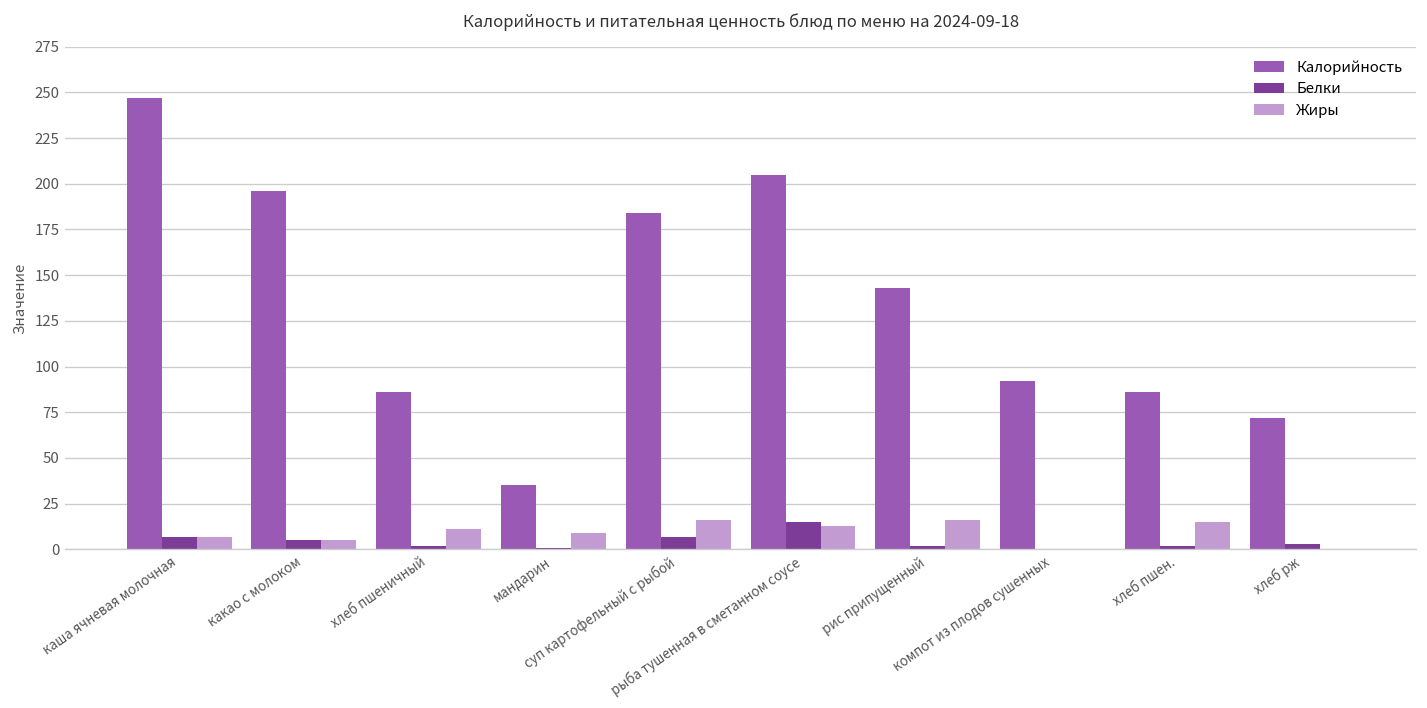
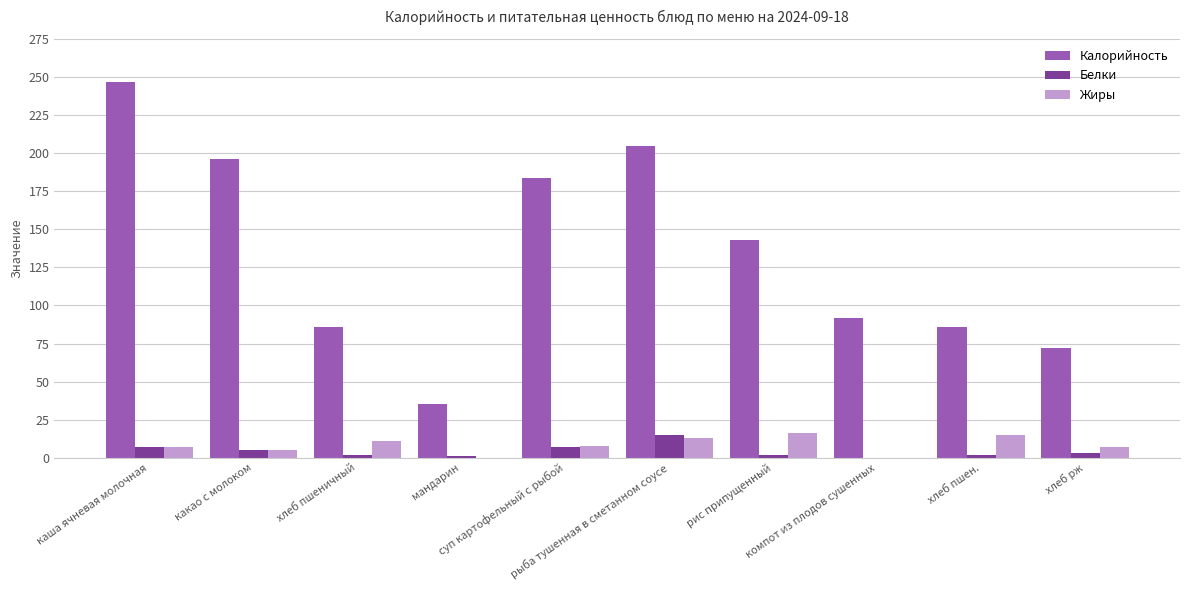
  {
    "Жиры": {
      "каша ячневая молочная": 7,
      "какао с молоком": 5,
      "хлеб пшеничный": 11,
-     "мандарин": 9,
-     "суп картофельный с рыбой": 16,
+     "мандарин": 0,
+     "суп картофельный с рыбой": 8,
      "рыба тушенная в сметанном соусе": 13,
      "рис припущенный": 16,
      "компот из плодов сушенных": 0,
      "хлеб пшен.": 15,
-     "хлеб рж": 0
+     "хлеб рж": 7
    }
  }
